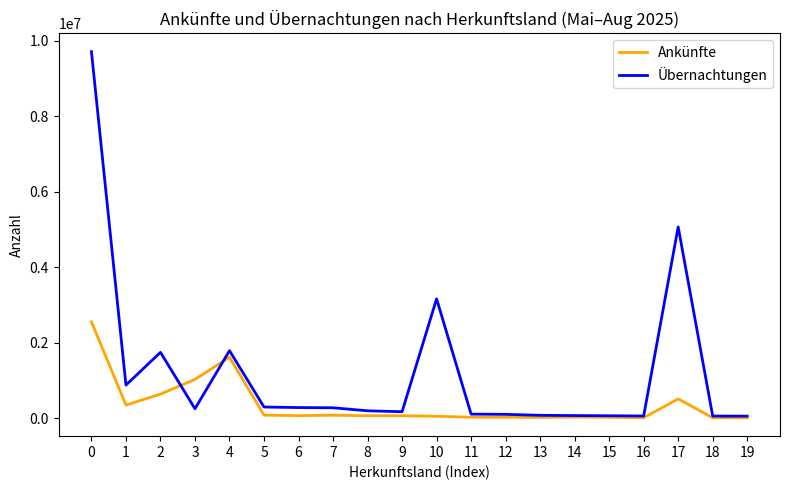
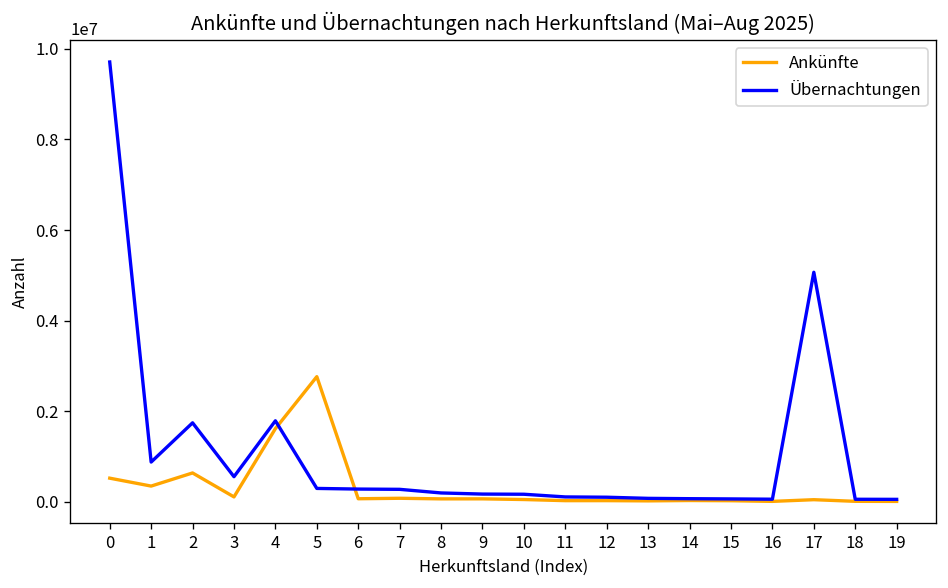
  {
    "Ankünfte": {
-     "0": 2600000,
+     "0": 500000,
      "1": 400000,
      "2": 600000,
-     "3": 1000000,
+     "3": 100000,
      "4": 1600000,
-     "5": 100000,
+     "5": 2800000,
      "6": 100000,
      "7": 100000,
      "8": 100000,
      "9": 100000,
      "10": 100000,
      "11": 0,
      "12": 0,
-     "17": 500000
+     "17": 100000
    },
    "Übernachtungen": {
      "0": 9700000,
      "1": 900000,
      "2": 1700000,
-     "3": 300000,
+     "3": 600000,
      "4": 1800000,
      "5": 300000,
      "6": 300000,
      "7": 300000,
      "8": 200000,
      "9": 200000,
-     "10": 3200000,
+     "10": 200000,
      "11": 100000,
      "12": 100000,
      "17": 5100000
    }
  }
